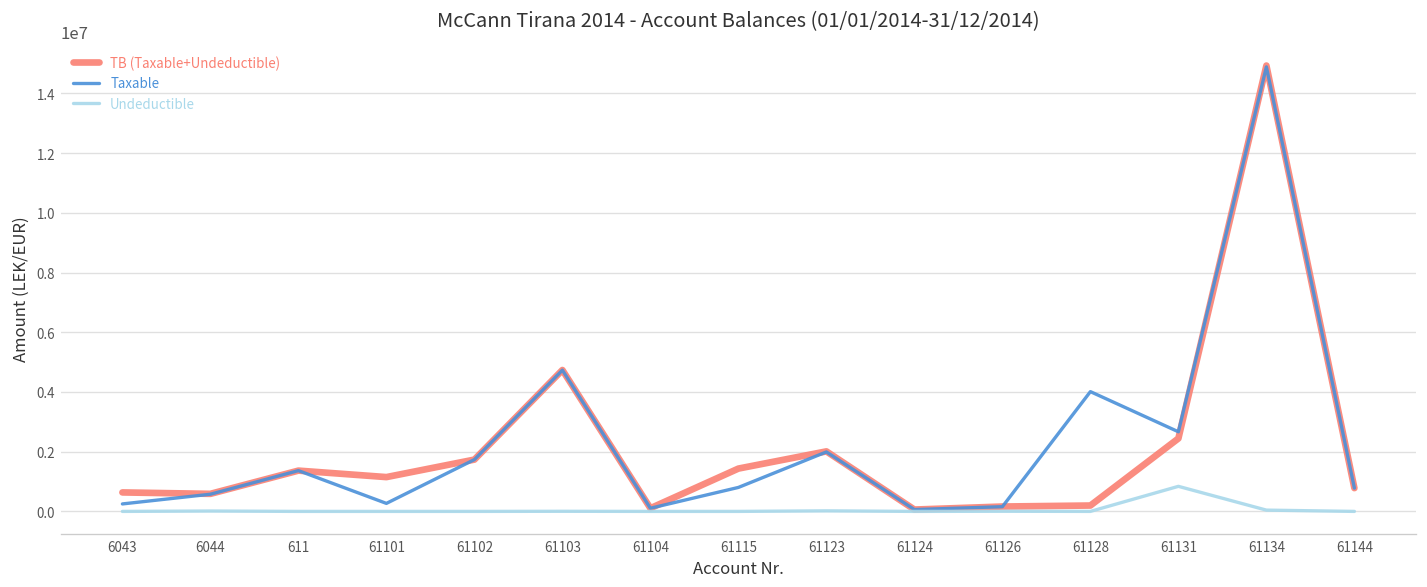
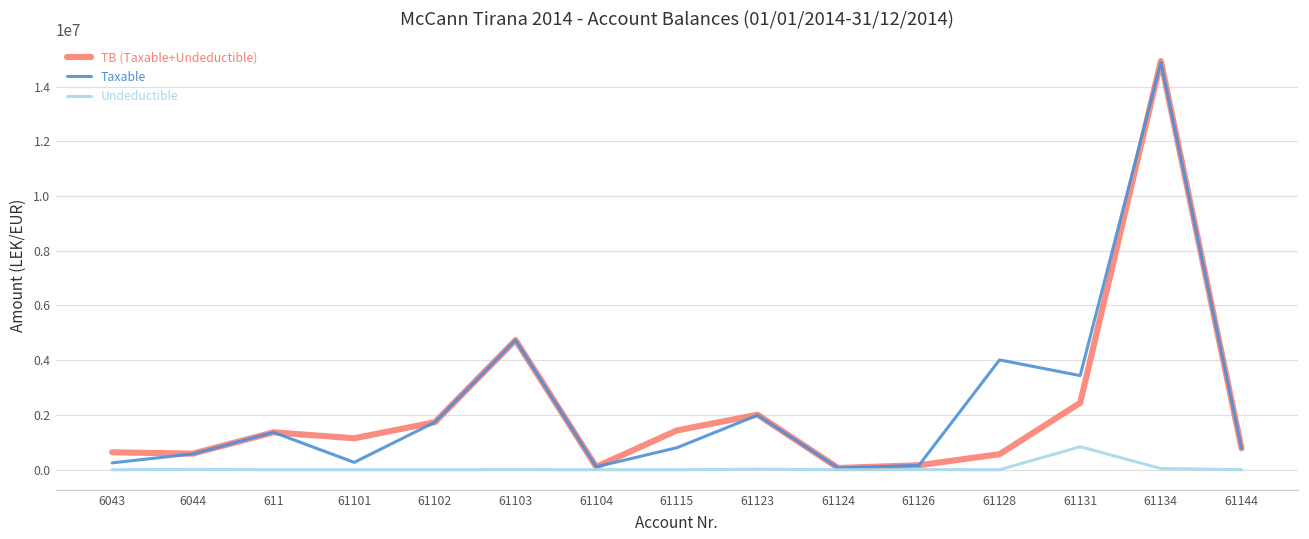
  {
    "TB (Taxable+Undeductible)": {
      "6043": 600000,
      "61101": 1100000,
      "61115": 1400000,
-     "61128": 200000,
+     "61128": 600000,
      "61131": 2400000
    },
    "Taxable": {
      "6043": 300000,
      "61101": 300000,
      "61115": 800000,
      "61128": 4000000,
-     "61131": 2700000
+     "61131": 3400000
    },
    "Undeductible": {
      "6043": 0,
      "6044": 0,
      "611": 0,
      "61101": 0,
      "61102": 0,
      "61103": 0,
      "61104": 0,
      "61115": 0,
      "61123": 0,
      "61126": 0,
      "61128": 0,
      "61131": 800000,
      "61134": 0,
      "61144": 0
    }
  }
